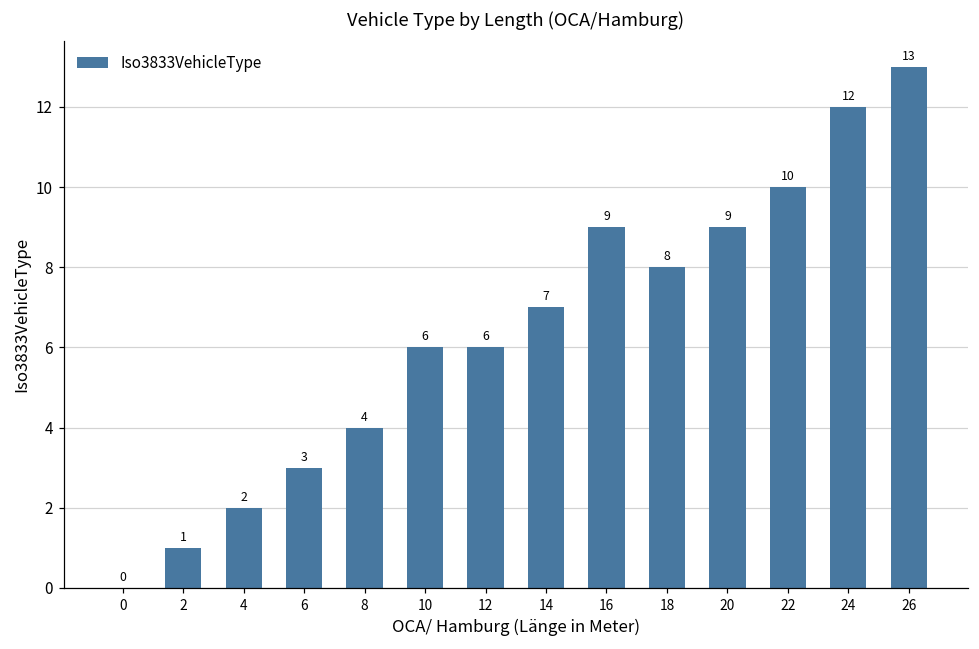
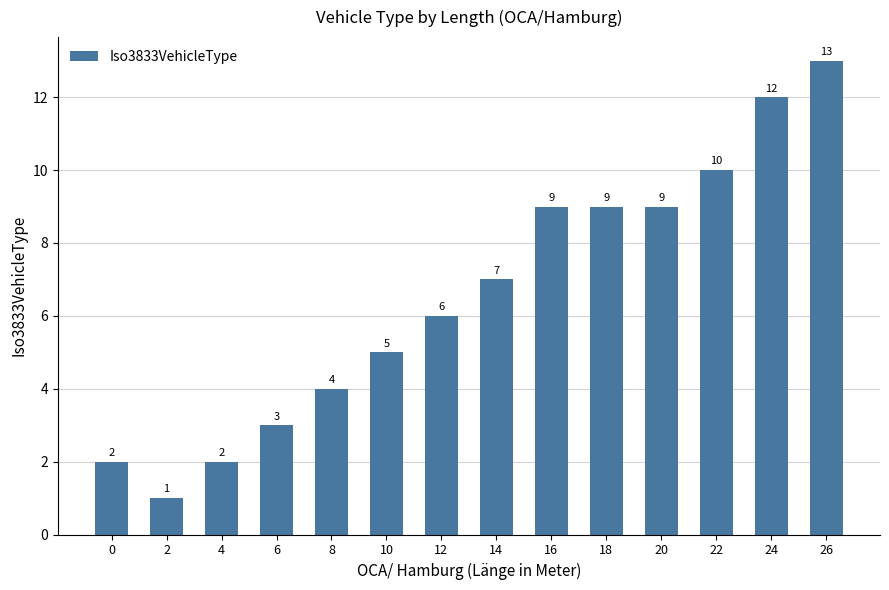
  {
-   "0": 0,
+   "0": 2,
    "2": 1,
    "4": 2,
    "6": 3,
    "8": 4,
-   "10": 6,
+   "10": 5,
    "12": 6,
    "14": 7,
    "16": 9,
-   "18": 8,
+   "18": 9,
    "20": 9,
    "22": 10,
    "24": 12,
    "26": 13
  }
